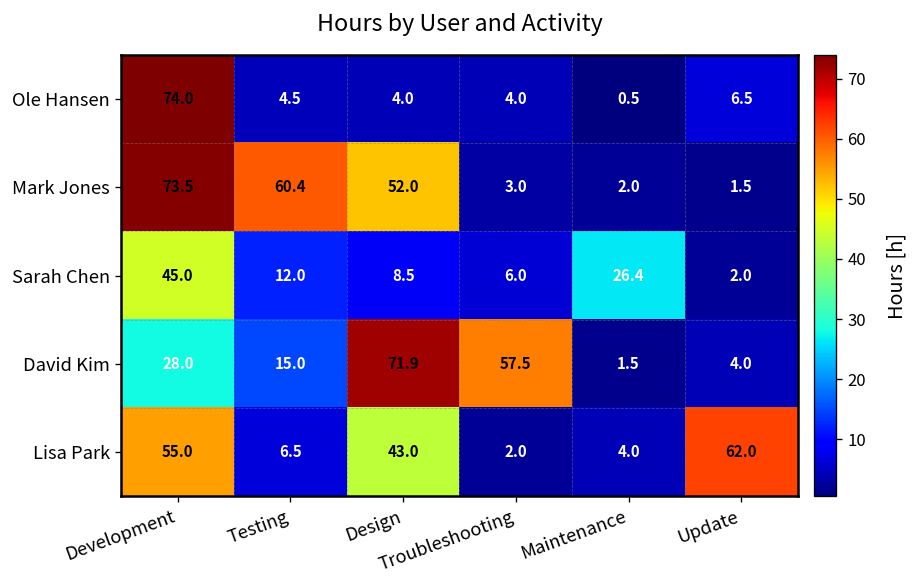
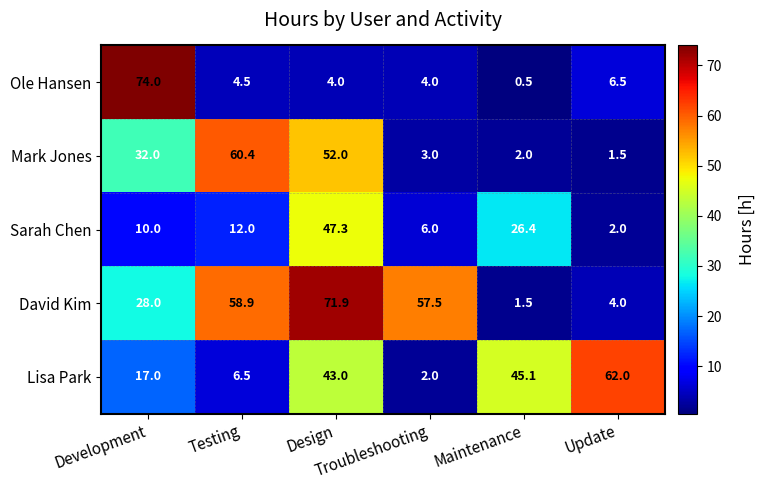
  {
    "Ole Hansen": {
      "Development": 74.0,
      "Testing": 4.5,
      "Design": 4.0,
      "Troubleshooting": 4.0,
      "Maintenance": 0.5,
      "Update": 6.5
    },
    "Mark Jones": {
-     "Development": 73.5,
+     "Development": 32.0,
      "Testing": 60.4,
      "Design": 52.0,
      "Troubleshooting": 3.0,
      "Maintenance": 2.0,
      "Update": 1.5
    },
    "Sarah Chen": {
-     "Development": 45.0,
+     "Development": 10.0,
      "Testing": 12.0,
-     "Design": 8.5,
+     "Design": 47.3,
      "Troubleshooting": 6.0,
      "Maintenance": 26.4,
      "Update": 2.0
    },
    "David Kim": {
      "Development": 28.0,
-     "Testing": 15.0,
+     "Testing": 58.9,
      "Design": 71.9,
      "Troubleshooting": 57.5,
      "Maintenance": 1.5,
      "Update": 4.0
    },
    "Lisa Park": {
-     "Development": 55.0,
+     "Development": 17.0,
      "Testing": 6.5,
      "Design": 43.0,
      "Troubleshooting": 2.0,
-     "Maintenance": 4.0,
+     "Maintenance": 45.1,
      "Update": 62.0
    }
  }
